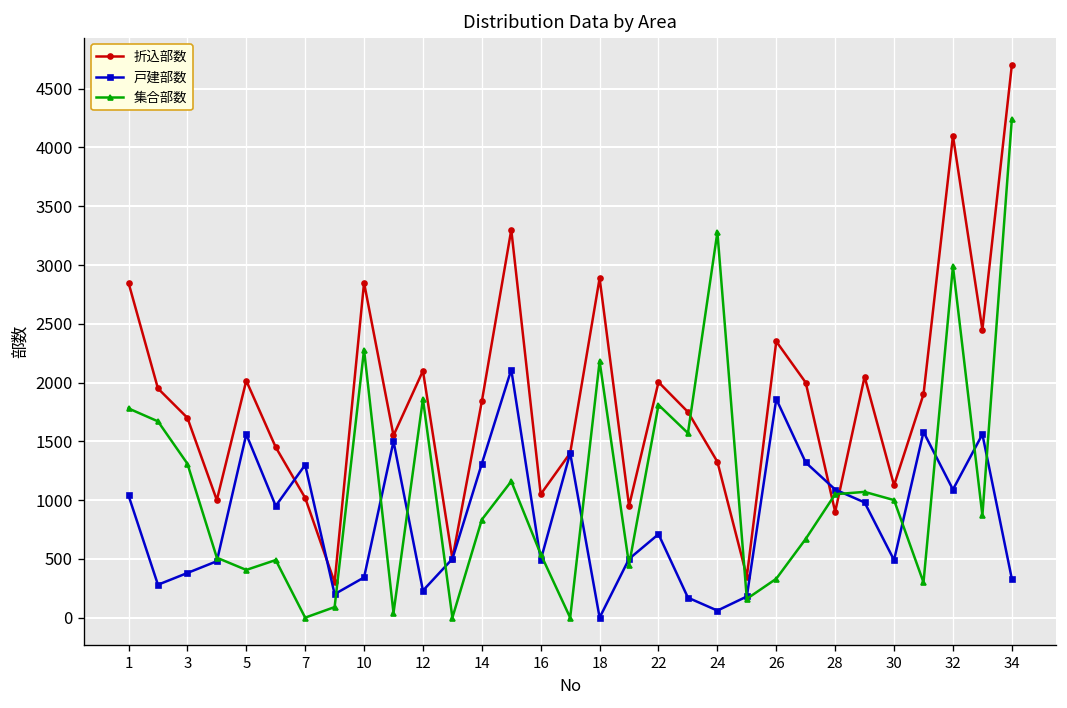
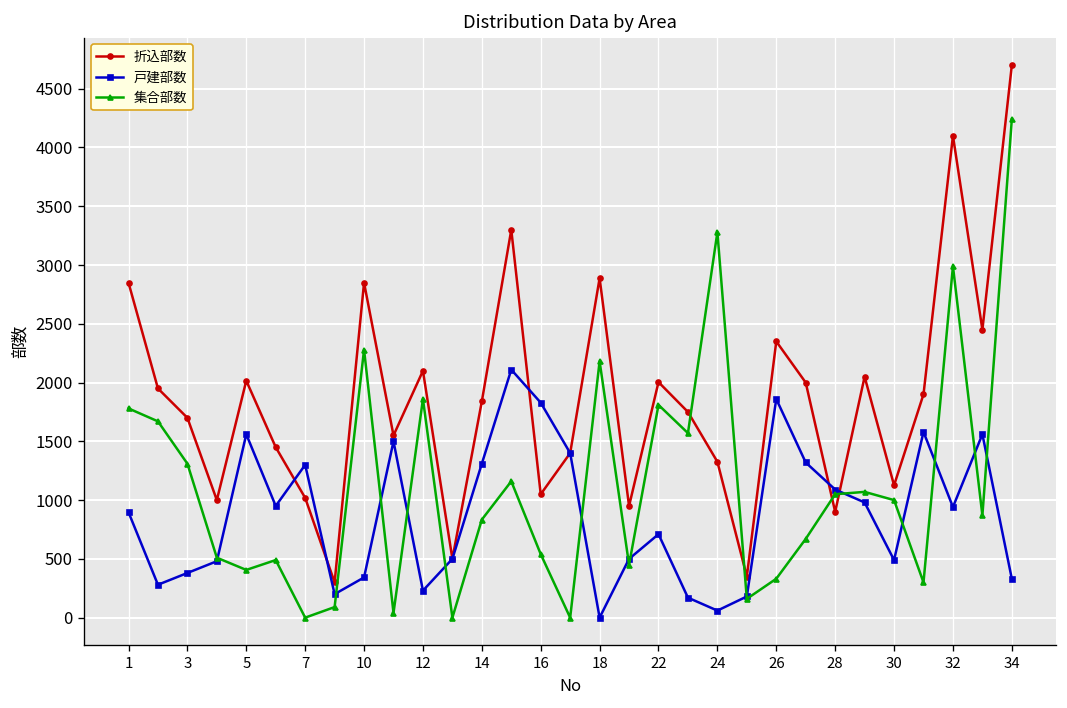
  {
    "折込部数": {
      "1": 2900,
      "3": 1700,
      "5": 2000,
      "7": 1000,
      "10": 2900,
      "12": 2100,
      "14": 1800,
      "16": 1100,
      "18": 2900,
      "22": 2000,
      "24": 1300,
      "26": 2400,
      "28": 900,
      "30": 1100,
      "32": 4100,
      "34": 4700
    },
    "戸建部数": {
-     "1": 1000,
+     "1": 900,
      "3": 400,
      "5": 1600,
      "7": 1300,
      "10": 300,
      "12": 200,
      "14": 1300,
-     "16": 500,
+     "16": 1800,
      "18": 0,
      "22": 700,
      "24": 100,
      "26": 1900,
      "28": 1100,
      "30": 500,
-     "32": 1100,
+     "32": 900,
      "34": 300
    },
    "集合部数": {
      "1": 1800,
      "3": 1300,
      "5": 400,
      "7": 0,
      "10": 2300,
      "12": 1900,
      "14": 800,
      "16": 500,
      "18": 2200,
      "22": 1800,
      "24": 3300,
      "26": 300,
      "28": 1100,
      "30": 1000,
      "32": 3000,
      "34": 4200
    }
  }
